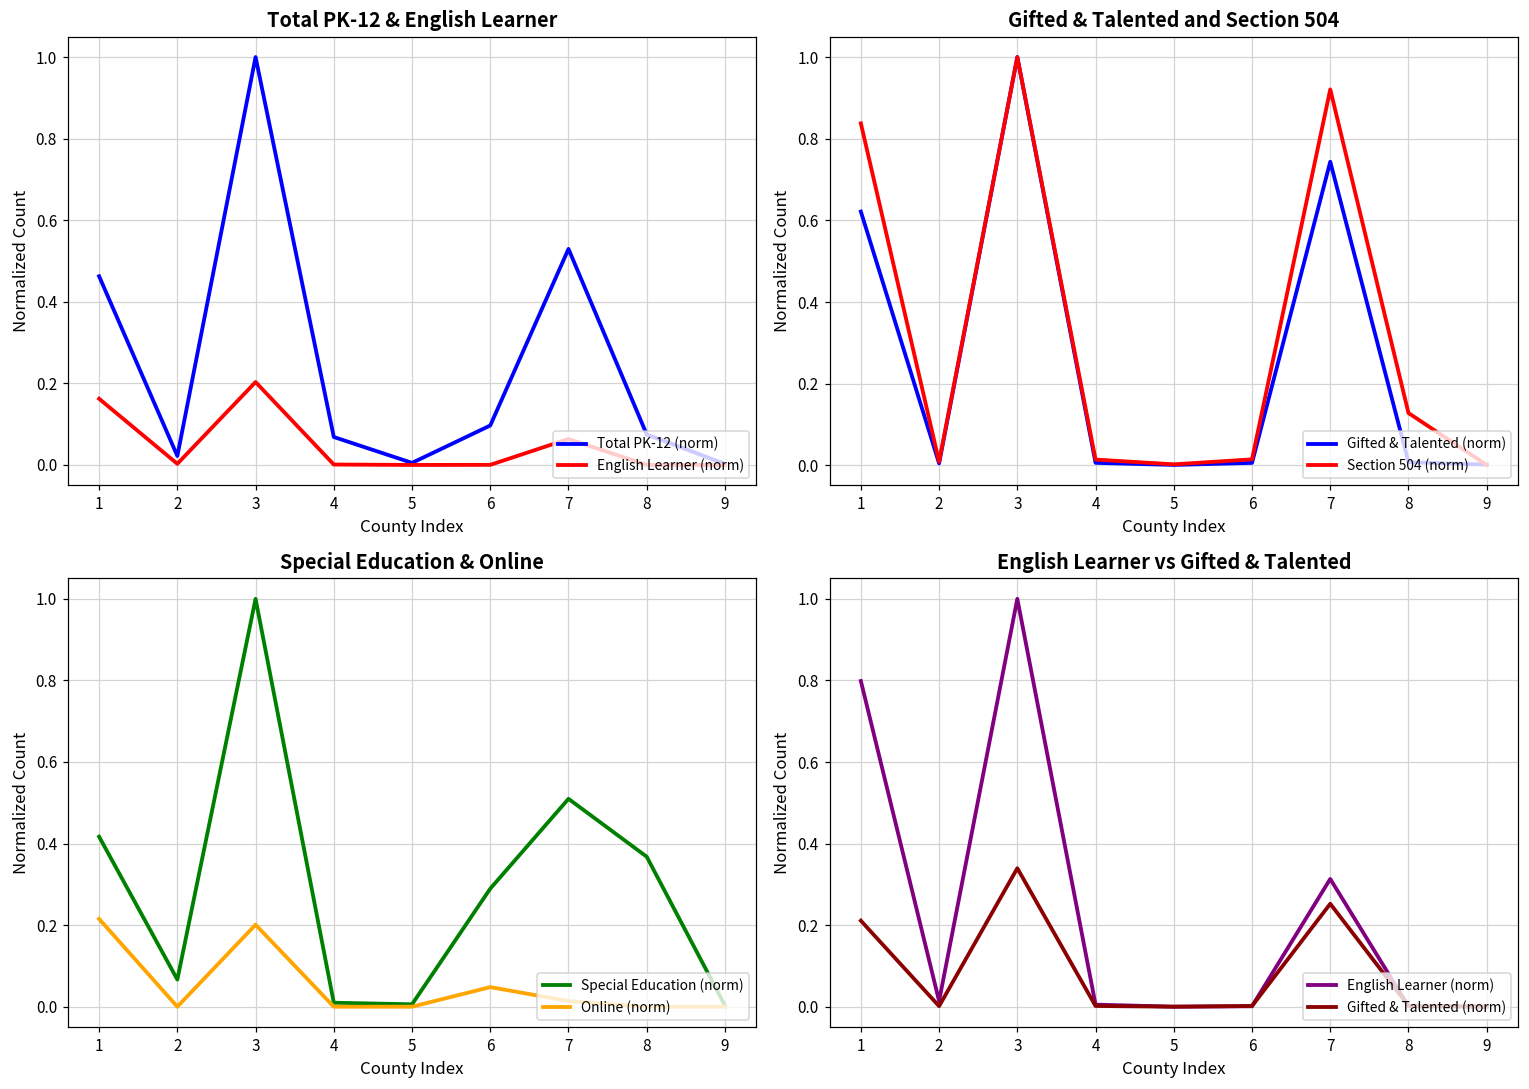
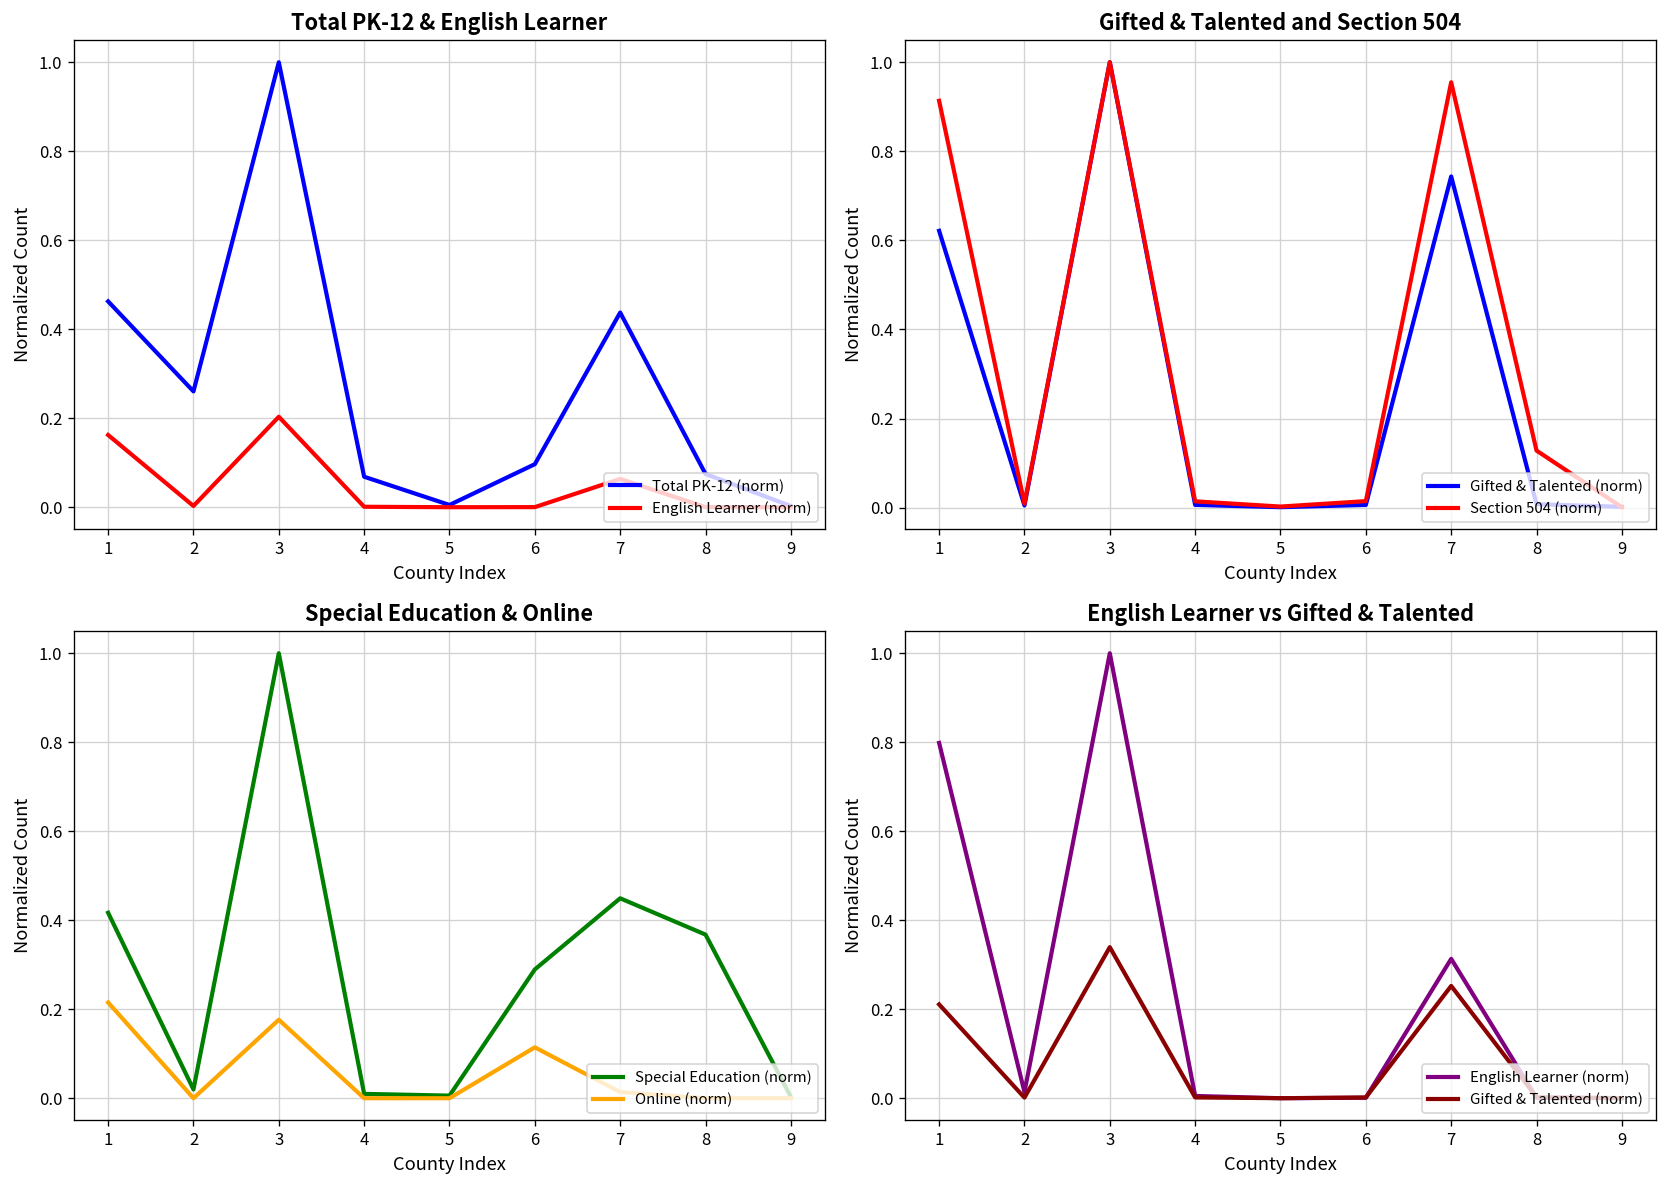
  {
    "Total PK-12 & English Learner": {
      "Total PK-12 (norm)": {
        "1": 0.46,
-       "2": 0.02,
+       "2": 0.26,
        "3": 1.00,
        "4": 0.07,
        "6": 0.10,
-       "7": 0.53
+       "7": 0.44
      }
    },
    "Gifted & Talented and Section 504": {
      "Section 504 (norm)": {
-       "1": 0.84,
+       "1": 0.91,
        "4": 0.01,
        "6": 0.01,
-       "7": 0.92,
+       "7": 0.96,
        "8": 0.13
      }
    },
    "Special Education & Online": {
      "Special Education (norm)": {
        "1": 0.42,
-       "2": 0.07,
+       "2": 0.02,
        "3": 1.00,
        "4": 0.01,
        "6": 0.29,
-       "7": 0.51,
+       "7": 0.45,
        "8": 0.37
      },
      "Online (norm)": {
        "1": 0.22,
        "2": 0.00,
-       "3": 0.20,
+       "3": 0.18,
        "4": 0.00,
-       "6": 0.05
+       "6": 0.11
      }
    },
    "English Learner vs Gifted & Talented": {
      "English Learner (norm)": {
        "1": 0.80,
        "2": 0.01,
        "3": 1.00,
        "7": 0.31
      },
      "Gifted & Talented (norm)": {
        "1": 0.21,
        "2": 0.00,
        "3": 0.34,
        "7": 0.25
      }
    }
  }
